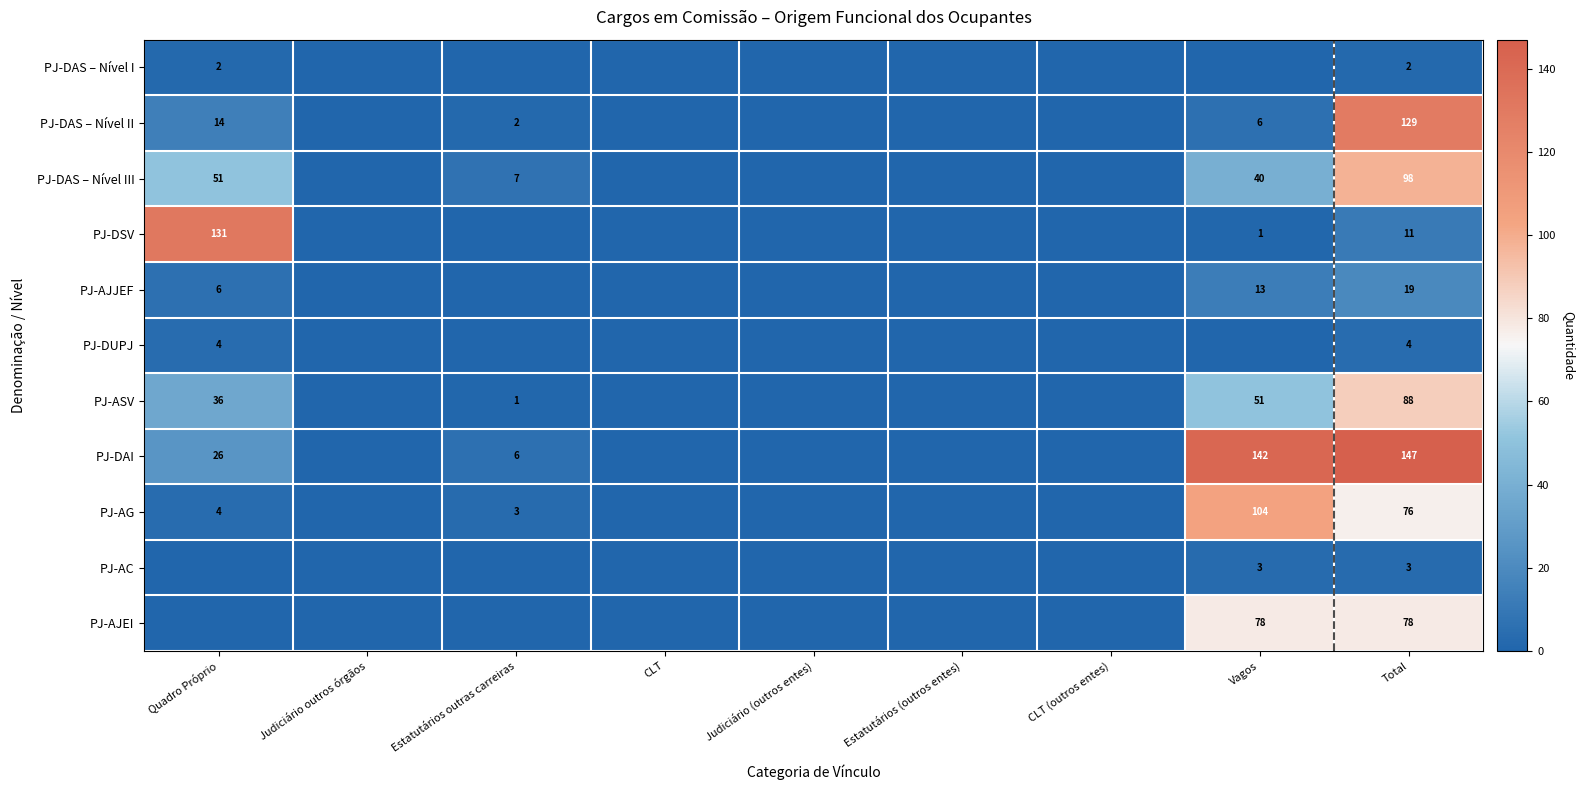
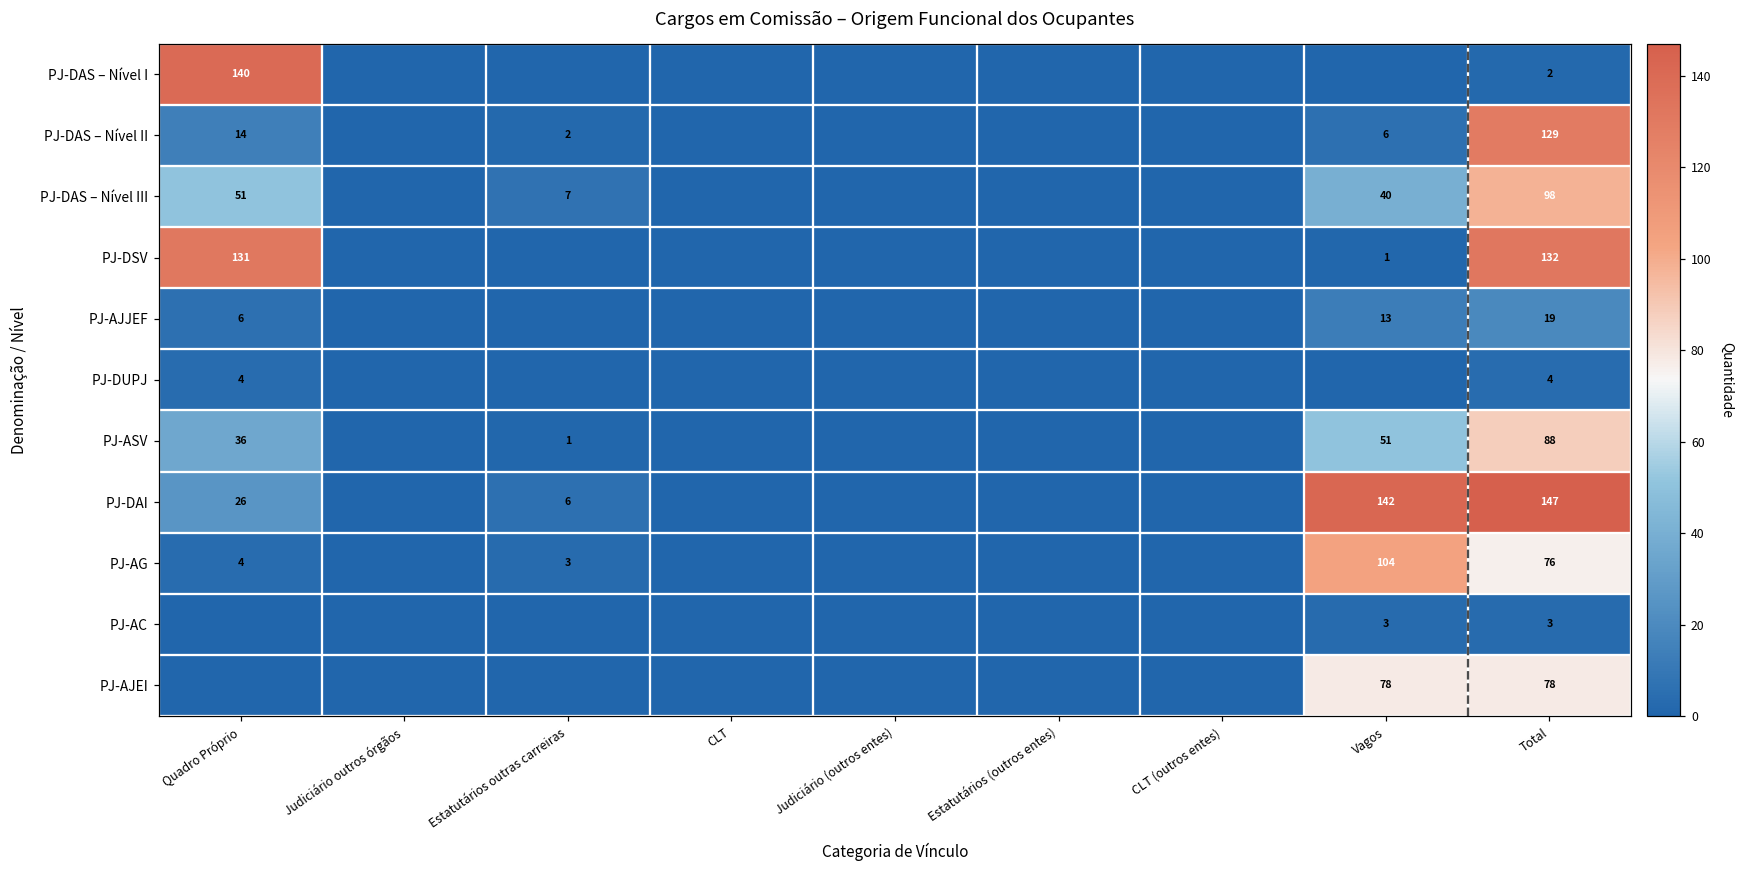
  {
    "PJ-DAS – Nível I": {
-     "Quadro Próprio": 2,
+     "Quadro Próprio": 140,
      "Total": 2
    },
    "PJ-DAS – Nível II": {
      "Quadro Próprio": 14,
      "Estatutários outras carreiras": 2,
      "Vagos": 6,
      "Total": 129
    },
    "PJ-DAS – Nível III": {
      "Quadro Próprio": 51,
      "Estatutários outras carreiras": 7,
      "Vagos": 40,
      "Total": 98
    },
    "PJ-DSV": {
      "Quadro Próprio": 131,
      "Vagos": 1,
-     "Total": 11
+     "Total": 132
    },
    "PJ-AJJEF": {
      "Quadro Próprio": 6,
      "Vagos": 13,
      "Total": 19
    },
    "PJ-DUPJ": {
      "Quadro Próprio": 4,
      "Total": 4
    },
    "PJ-ASV": {
      "Quadro Próprio": 36,
      "Estatutários outras carreiras": 1,
      "Vagos": 51,
      "Total": 88
    },
    "PJ-DAI": {
      "Quadro Próprio": 26,
      "Estatutários outras carreiras": 6,
      "Vagos": 142,
      "Total": 147
    },
    "PJ-AG": {
      "Quadro Próprio": 4,
      "Estatutários outras carreiras": 3,
      "Vagos": 104,
      "Total": 76
    },
    "PJ-AC": {
      "Vagos": 3,
      "Total": 3
    },
    "PJ-AJEI": {
      "Vagos": 78,
      "Total": 78
    }
  }
